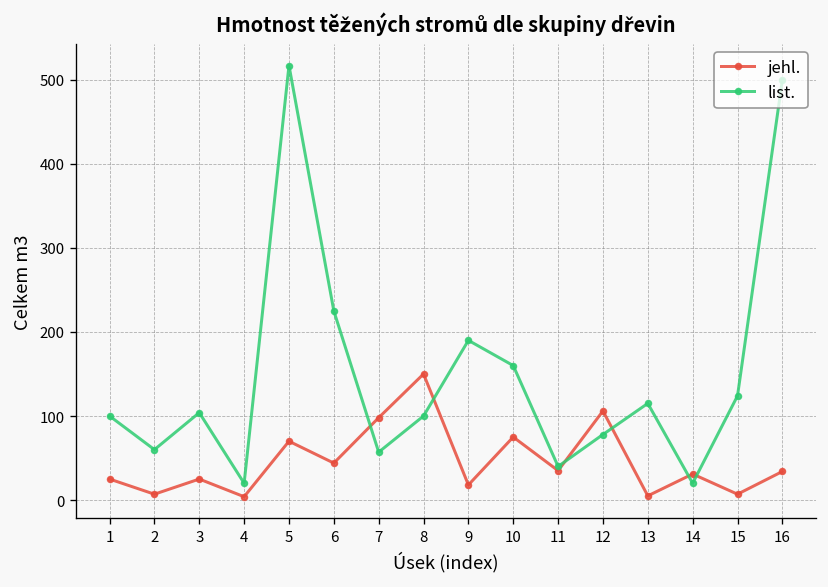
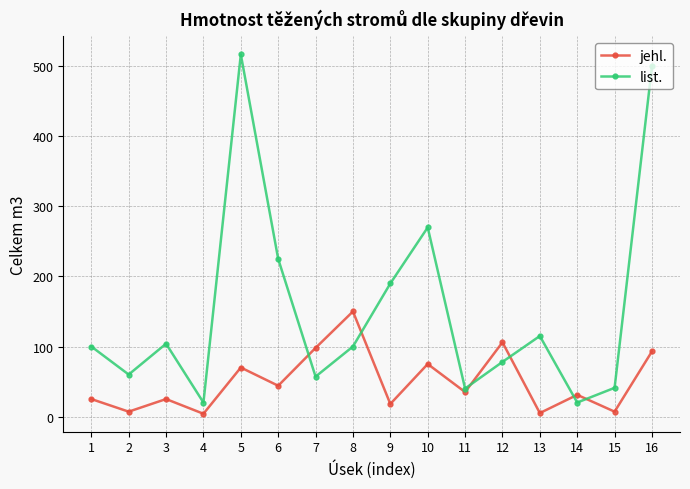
  {
    "jehl.": {
      "1": 30,
      "2": 10,
      "3": 30,
      "4": 0,
      "5": 70,
      "6": 40,
      "7": 100,
      "8": 150,
      "9": 20,
      "10": 80,
      "11": 40,
      "12": 110,
      "13": 10,
      "14": 30,
      "15": 10,
-     "16": 30
+     "16": 90
    },
    "list.": {
      "1": 100,
      "2": 60,
      "3": 100,
      "4": 20,
      "5": 520,
      "6": 230,
      "7": 60,
      "8": 100,
      "9": 190,
-     "10": 160,
+     "10": 270,
      "11": 40,
      "12": 80,
      "13": 120,
      "14": 20,
-     "15": 120
+     "15": 40
    }
  }
